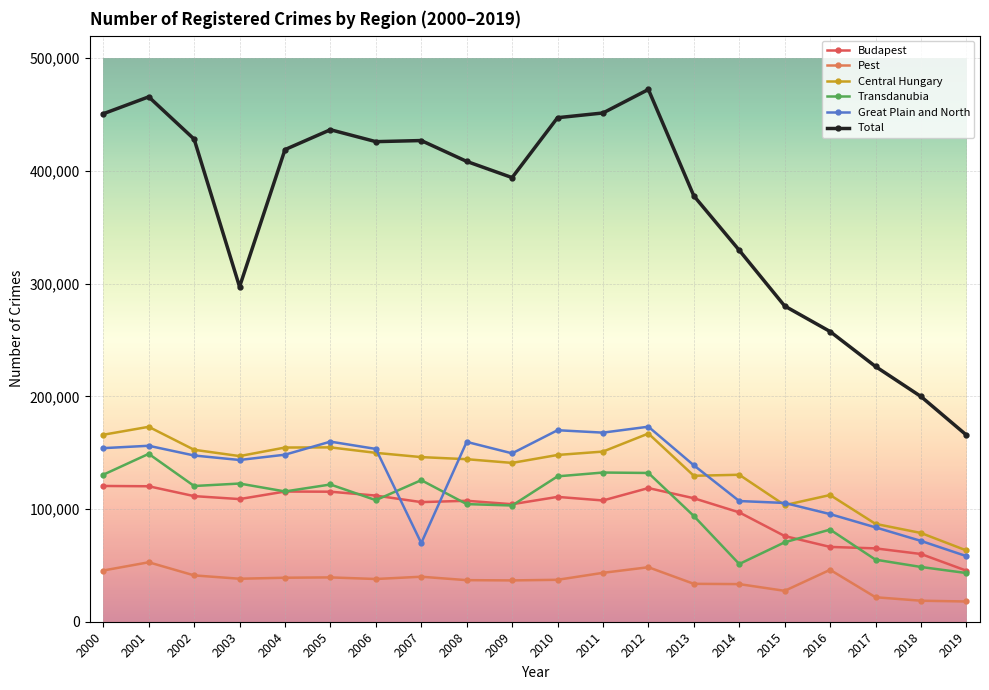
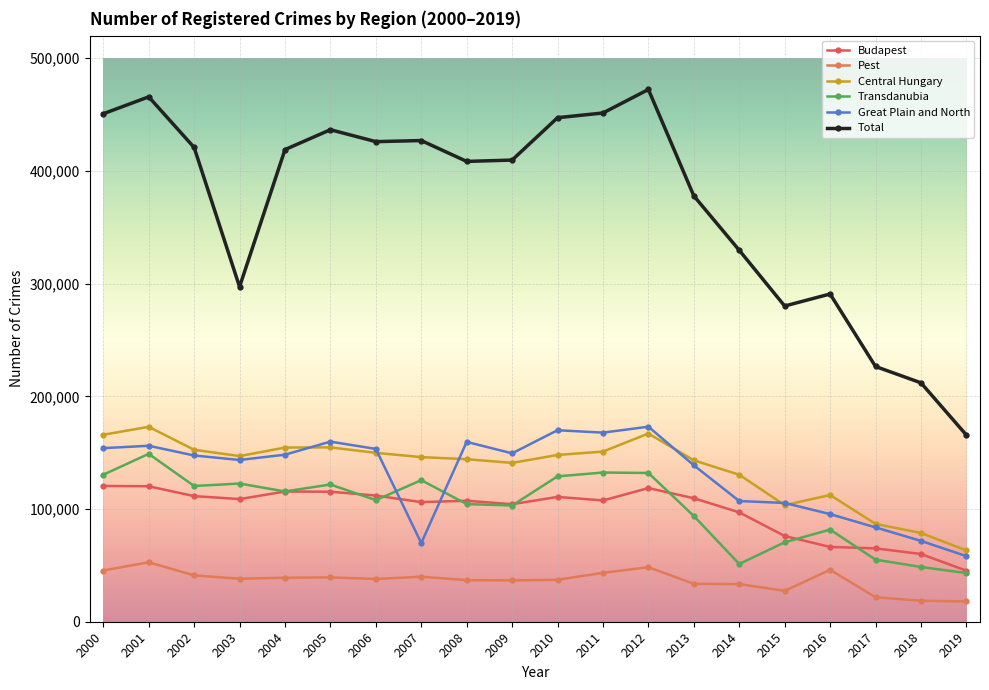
  {
    "Central Hungary": {
      "2000": "166,000",
      "2001": "173,000",
      "2002": "153,000",
      "2003": "147,000",
      "2004": "155,000",
      "2005": "155,000",
      "2006": "150,000",
      "2007": "146,000",
      "2008": "144,000",
      "2009": "141,000",
      "2010": "148,000",
      "2011": "151,000",
      "2012": "167,000",
-     "2013": "129,000",
+     "2013": "143,000",
      "2014": "130,000",
      "2016": "112,000",
      "2017": "87,000",
      "2018": "79,000",
      "2019": "63,000"
    },
    "Transdanubia": {
      "2000": "130,000",
      "2001": "149,000",
      "2002": "120,000",
      "2003": "123,000",
      "2005": "122,000",
      "2006": "108,000",
      "2007": "126,000",
      "2008": "104,000",
      "2010": "129,000",
      "2011": "132,000",
      "2012": "132,000",
      "2013": "94,000",
      "2014": "51,000",
      "2015": "70,000",
      "2016": "82,000",
      "2017": "55,000",
      "2018": "49,000"
    },
    "Great Plain and North": {
      "2000": "154,000",
      "2001": "156,000",
      "2002": "147,000",
      "2003": "144,000",
      "2004": "148,000",
      "2005": "160,000",
      "2006": "153,000",
      "2007": "70,000",
      "2008": "160,000",
      "2009": "149,000",
      "2010": "170,000",
      "2011": "168,000",
      "2012": "173,000",
      "2013": "139,000",
      "2014": "107,000",
      "2016": "95,000",
      "2017": "84,000",
      "2018": "72,000",
      "2019": "58,000"
    },
    "Total": {
      "2000": "451,000",
      "2001": "466,000",
-     "2002": "428,000",
+     "2002": "421,000",
      "2003": "297,000",
      "2004": "419,000",
      "2005": "437,000",
      "2006": "426,000",
      "2007": "427,000",
      "2008": "408,000",
-     "2009": "394,000",
+     "2009": "410,000",
      "2010": "447,000",
      "2011": "451,000",
      "2012": "472,000",
      "2013": "378,000",
      "2014": "330,000",
      "2015": "280,000",
-     "2016": "257,000",
+     "2016": "291,000",
      "2017": "226,000",
-     "2018": "200,000",
+     "2018": "212,000",
      "2019": "166,000"
    }
  }
